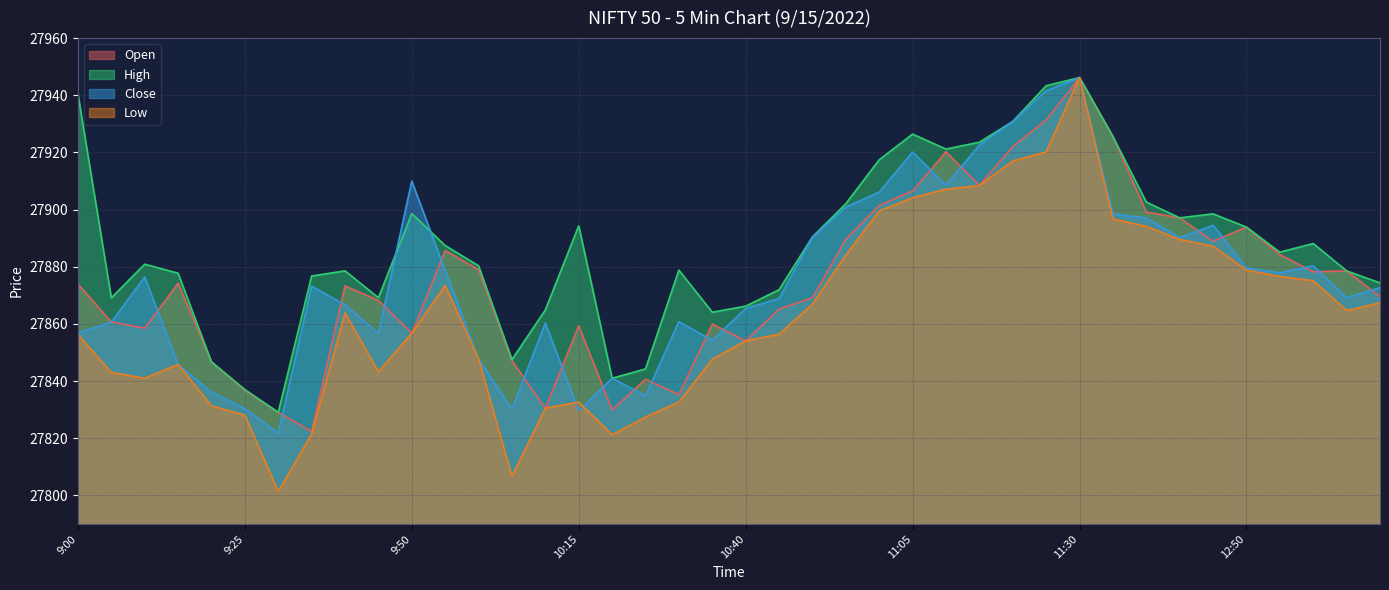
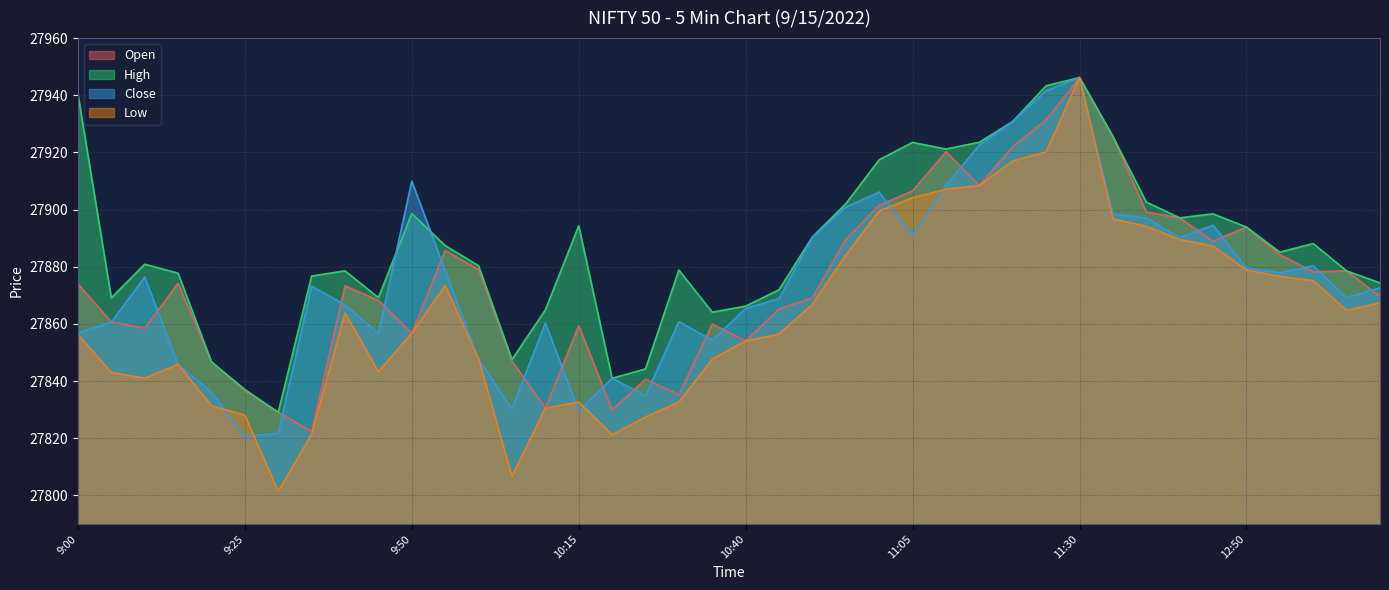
  {
    "High": {
      "9:00": 27940,
      "9:50": 27899,
      "10:15": 27894,
-     "11:05": 27926
+     "11:05": 27924
    },
    "Close": {
-     "9:25": 27830,
+     "9:25": 27821,
      "9:50": 27910,
      "10:15": 27830,
-     "11:05": 27920
+     "11:05": 27891
    }
  }
